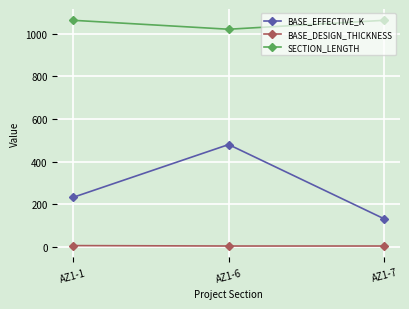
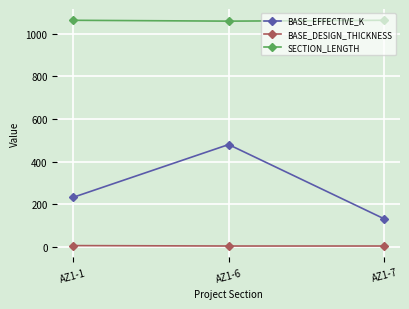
  {
    "BASE_EFFECTIVE_K": {
      "AZ1-1": 230,
      "AZ1-6": 480,
      "AZ1-7": 130
    },
    "BASE_DESIGN_THICKNESS": {
      "AZ1-1": 10,
      "AZ1-6": 0,
      "AZ1-7": 0
    },
    "SECTION_LENGTH": {
      "AZ1-1": 1060,
-     "AZ1-6": 1020
+     "AZ1-6": 1060
    }
  }
